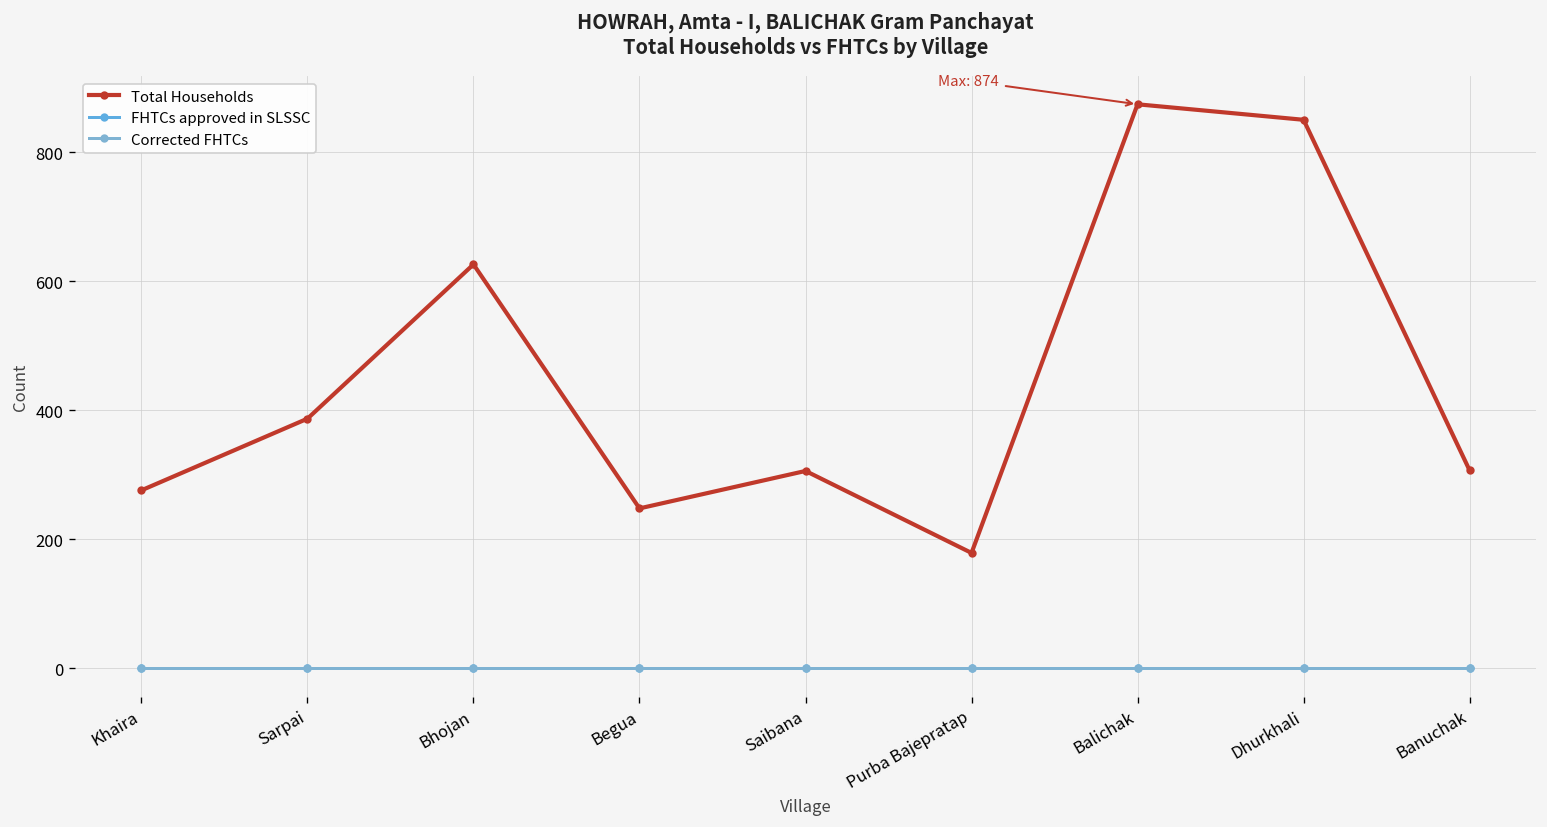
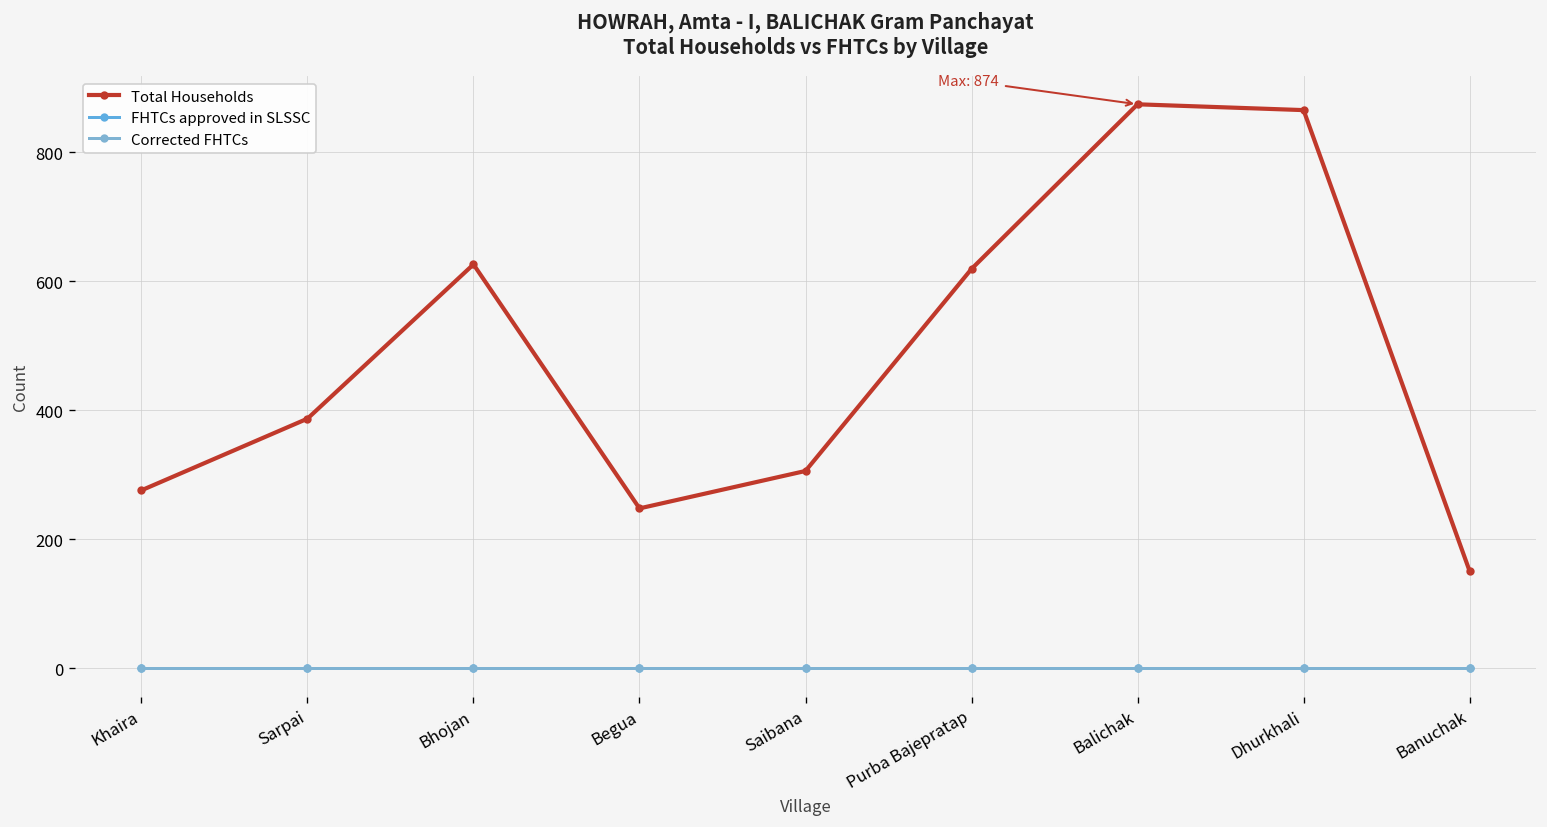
  {
    "Total Households": {
      "Khaira": 280,
      "Sarpai": 390,
      "Bhojan": 630,
      "Begua": 250,
      "Saibana": 310,
-     "Purba Bajepratap": 180,
-     "Dhurkhali": 850,
-     "Banuchak": 310
+     "Purba Bajepratap": 620,
+     "Dhurkhali": 870,
+     "Banuchak": 150
    },
    "Corrected FHTCs": {
      "Khaira": 0,
      "Sarpai": 0,
      "Bhojan": 0,
      "Begua": 0,
      "Saibana": 0,
      "Purba Bajepratap": 0,
      "Balichak": 0,
      "Dhurkhali": 0,
      "Banuchak": 0
    }
  }
